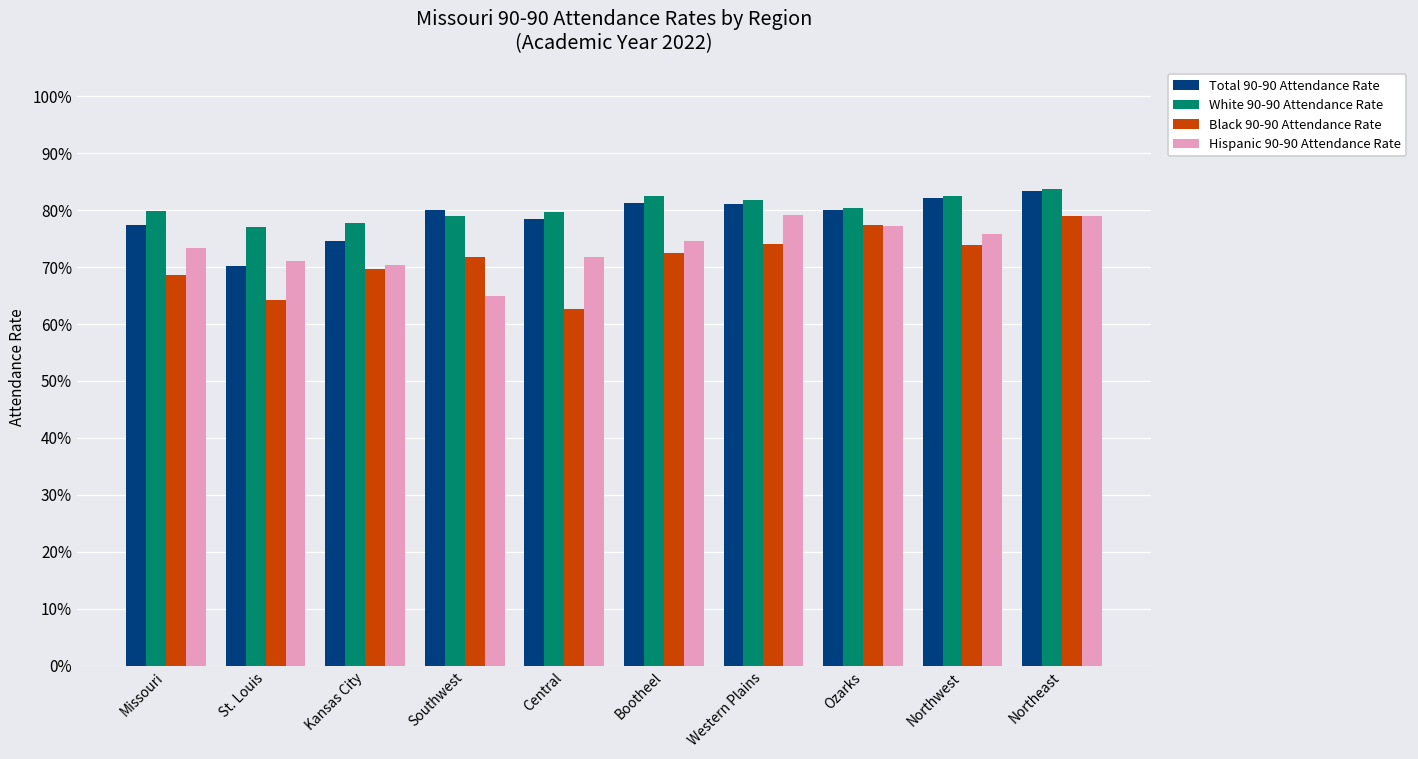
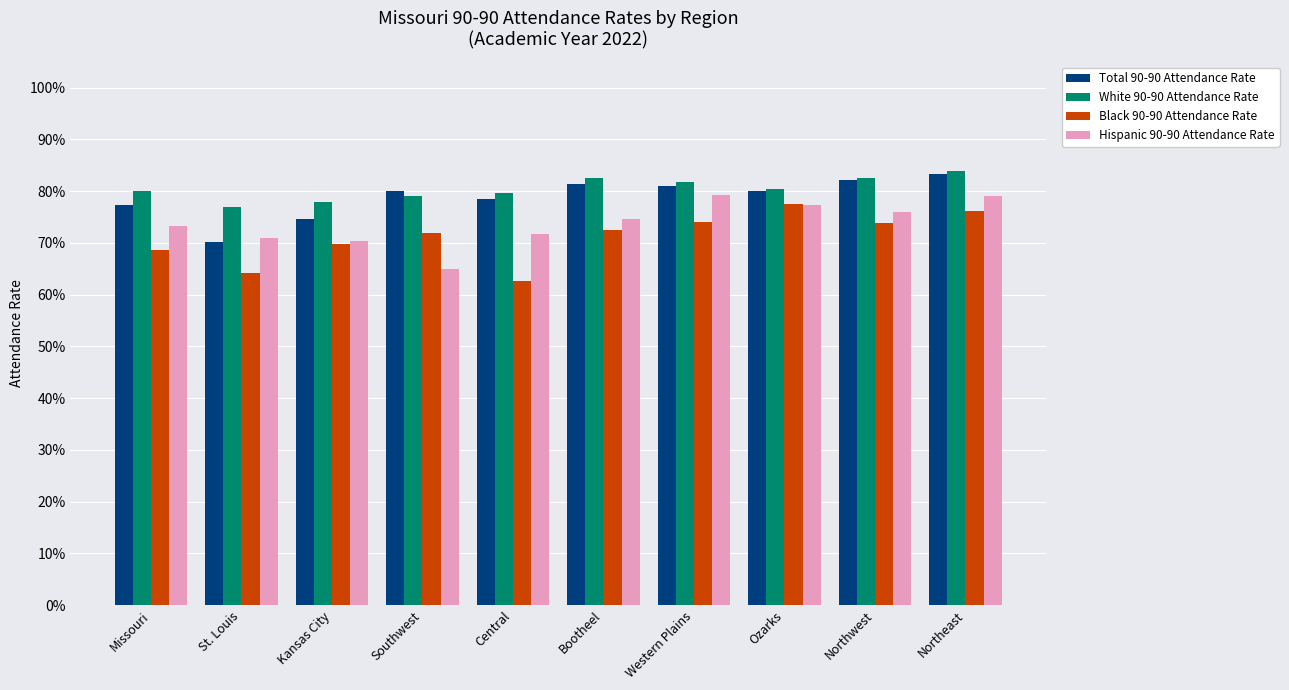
  {
    "Total 90-90 Attendance Rate": {
      "Missouri": "77%",
      "St. Louis": "70%",
      "Kansas City": "75%",
      "Southwest": "80%",
      "Central": "78%",
      "Bootheel": "81%",
      "Western Plains": "81%",
      "Ozarks": "80%",
      "Northwest": "82%",
      "Northeast": "83%"
    },
    "White 90-90 Attendance Rate": {
      "Missouri": "80%",
      "St. Louis": "77%",
      "Kansas City": "78%",
      "Southwest": "79%",
      "Central": "80%",
      "Bootheel": "82%",
      "Western Plains": "82%",
      "Ozarks": "80%",
      "Northwest": "82%",
      "Northeast": "84%"
    },
    "Black 90-90 Attendance Rate": {
      "Missouri": "69%",
      "St. Louis": "64%",
      "Kansas City": "70%",
      "Southwest": "72%",
      "Central": "63%",
      "Bootheel": "72%",
      "Western Plains": "74%",
      "Ozarks": "77%",
      "Northwest": "74%",
-     "Northeast": "79%"
+     "Northeast": "76%"
    },
    "Hispanic 90-90 Attendance Rate": {
      "Missouri": "73%",
      "St. Louis": "71%",
      "Kansas City": "70%",
      "Southwest": "65%",
      "Central": "72%",
      "Bootheel": "75%",
      "Western Plains": "79%",
      "Ozarks": "77%",
      "Northwest": "76%",
      "Northeast": "79%"
    }
  }
